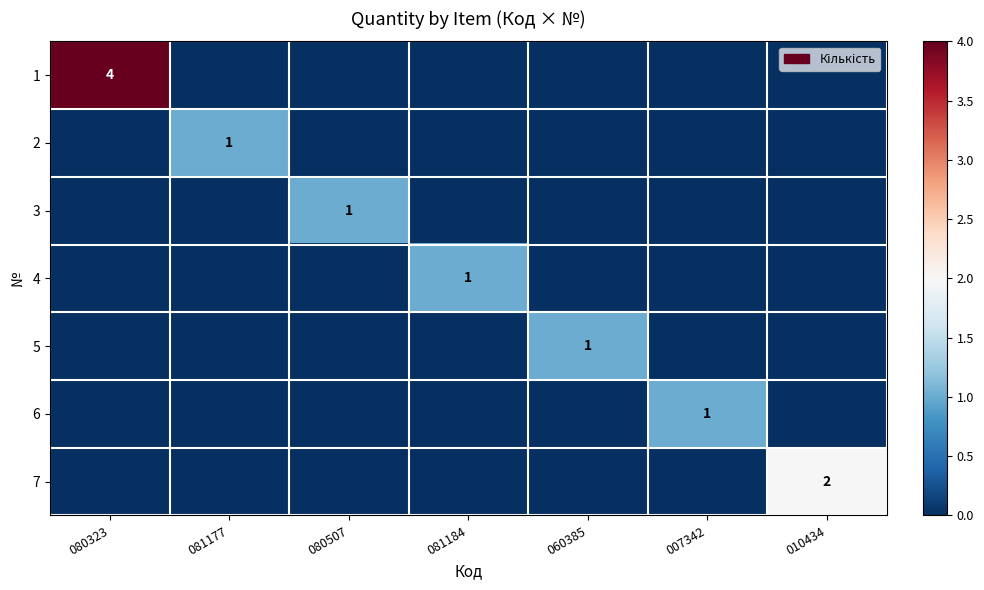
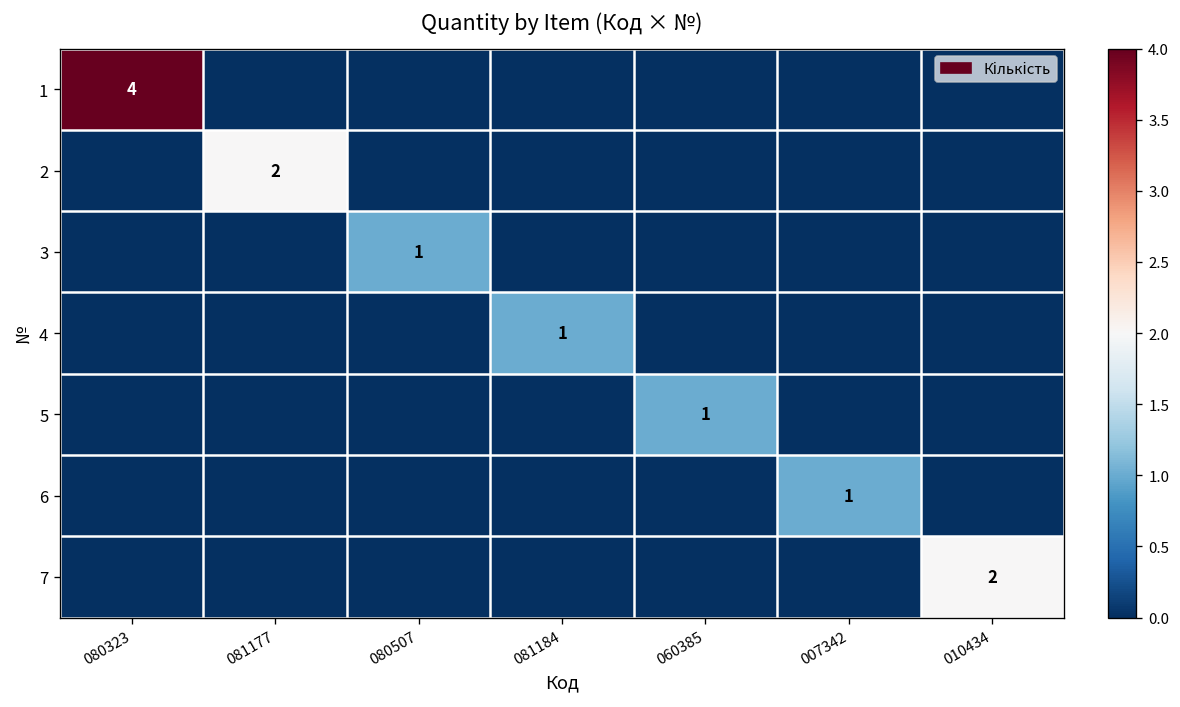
  {
    "1": {
      "080323": 4
    },
    "2": {
-     "081177": 1
+     "081177": 2
    },
    "3": {
      "080507": 1
    },
    "4": {
      "081184": 1
    },
    "5": {
      "060385": 1
    },
    "6": {
      "007342": 1
    },
    "7": {
      "010434": 2
    }
  }
